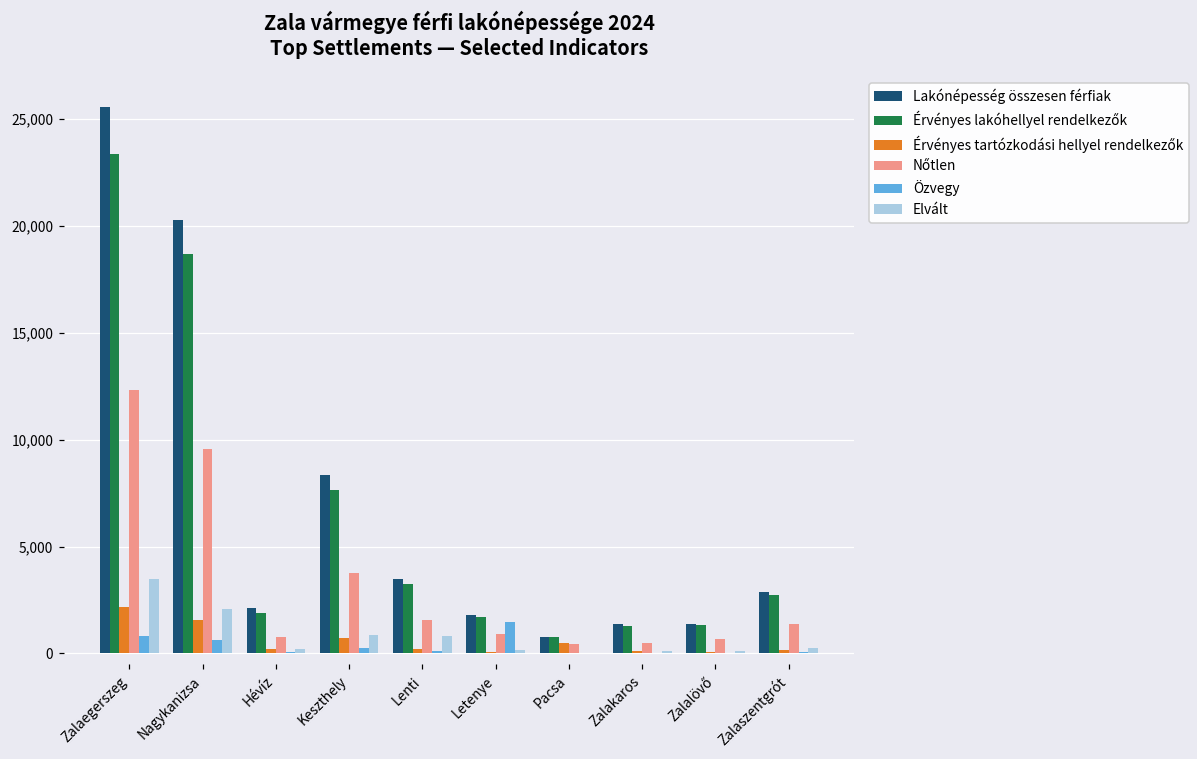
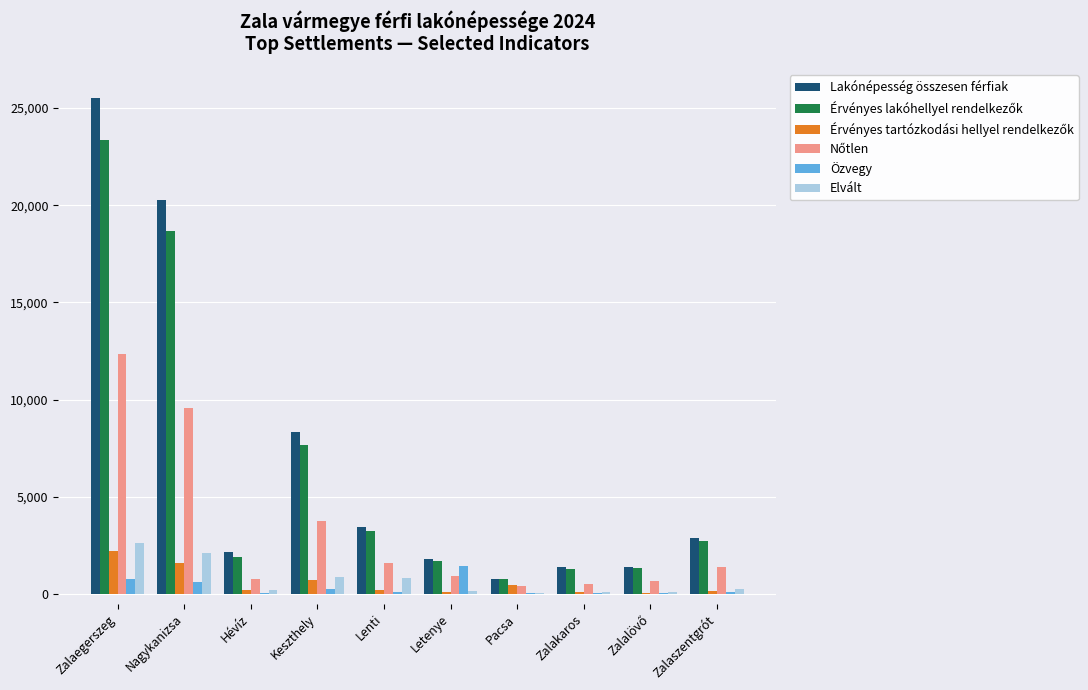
  {
    "Lakónépesség összesen férfiak": {
      "Zalaegerszeg": "25,500",
      "Nagykanizsa": "20,200",
      "Hévíz": "2,100",
      "Keszthely": "8,400",
      "Lenti": "3,500",
      "Letenye": "1,800",
      "Pacsa": "800",
      "Zalakaros": "1,400",
      "Zalalövő": "1,400",
      "Zalaszentgrót": "2,900"
    },
    "Érvényes lakóhellyel rendelkezők": {
      "Zalaegerszeg": "23,400",
      "Nagykanizsa": "18,700",
      "Hévíz": "1,900",
      "Keszthely": "7,600",
      "Lenti": "3,300",
      "Letenye": "1,700",
      "Pacsa": "800",
      "Zalakaros": "1,300",
      "Zalalövő": "1,300",
      "Zalaszentgrót": "2,700"
    },
    "Érvényes tartózkodási hellyel rendelkezők": {
      "Zalaegerszeg": "2,200",
      "Nagykanizsa": "1,600",
      "Hévíz": "200",
      "Keszthely": "700",
      "Lenti": "200",
      "Pacsa": "500",
      "Zalaszentgrót": "100"
    },
    "Nőtlen": {
      "Zalaegerszeg": "12,300",
      "Nagykanizsa": "9,600",
      "Hévíz": "800",
      "Keszthely": "3,800",
      "Lenti": "1,600",
      "Letenye": "900",
      "Pacsa": "400",
      "Zalakaros": "500",
      "Zalalövő": "700",
      "Zalaszentgrót": "1,400"
    },
    "Özvegy": {
      "Zalaegerszeg": "800",
      "Nagykanizsa": "600",
      "Keszthely": "300",
      "Letenye": "1,500"
    },
    "Elvált": {
-     "Zalaegerszeg": "3,500",
+     "Zalaegerszeg": "2,600",
      "Nagykanizsa": "2,100",
      "Hévíz": "200",
      "Keszthely": "900",
      "Lenti": "800",
      "Letenye": "100",
      "Zalaszentgrót": "200"
    }
  }
